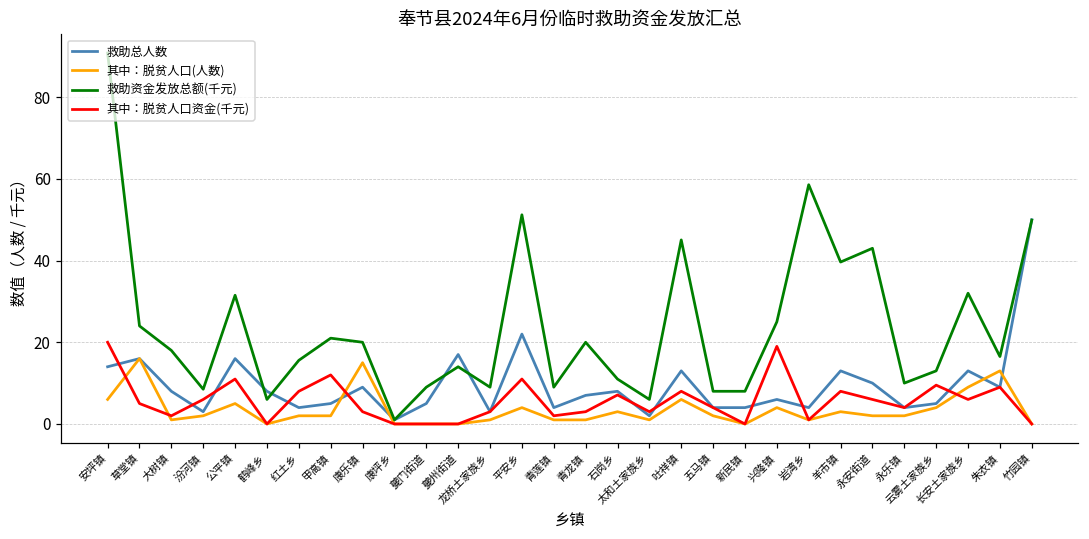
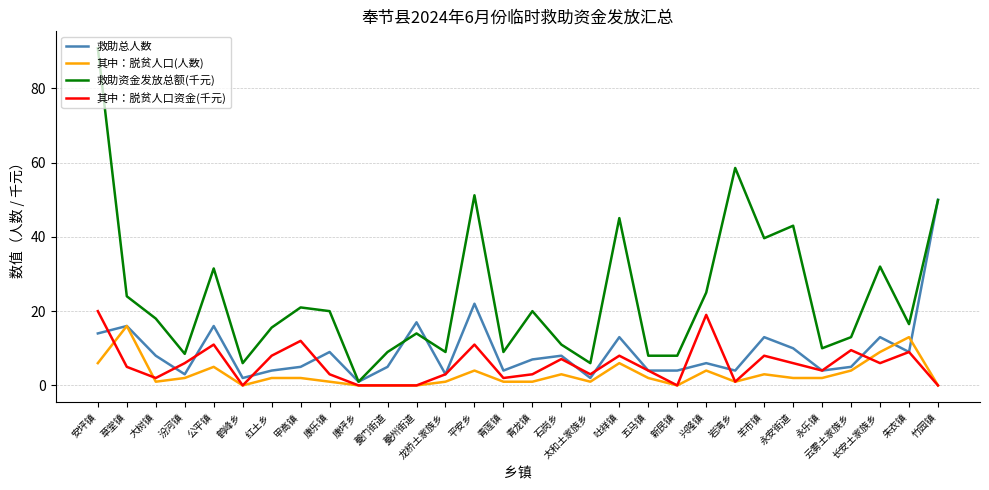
  {
    "救助总人数": {
      "安坪镇": 14,
      "大树镇": 8,
      "汾河镇": 3,
      "公平镇": 16,
-     "鹤峰乡": 8,
+     "鹤峰乡": 2,
      "红土乡": 4,
      "甲高镇": 5,
      "康乐镇": 9,
      "夔门街道": 5,
      "夔州街道": 17,
      "平安乡": 22,
      "青莲镇": 4,
      "青龙镇": 7,
      "石岗乡": 8,
      "太和土家族乡": 2,
      "吐祥镇": 13,
      "新民镇": 4,
      "兴隆镇": 6,
      "岩湾乡": 4,
      "羊市镇": 13,
      "永安街道": 10,
      "云雾土家族乡": 5,
      "长安土家族乡": 13
    },
    "其中：脱贫人口(人数)": {
      "安坪镇": 6,
      "大树镇": 1,
      "汾河镇": 2,
      "公平镇": 5,
      "红土乡": 2,
      "甲高镇": 2,
-     "康乐镇": 15,
+     "康乐镇": 1,
      "龙桥土家族乡": 1,
      "平安乡": 4,
      "青莲镇": 1,
      "青龙镇": 1,
      "石岗乡": 3,
      "太和土家族乡": 1,
      "吐祥镇": 6,
      "五马镇": 2,
      "兴隆镇": 4,
      "羊市镇": 3,
      "永安街道": 2,
      "永乐镇": 2,
      "云雾土家族乡": 4,
      "长安土家族乡": 9,
      "朱衣镇": 13
    },
    "救助资金发放总额(千元)": {
      "草堂镇": 24,
      "大树镇": 18,
      "汾河镇": 9,
      "公平镇": 32,
      "鹤峰乡": 6,
      "红土乡": 16,
      "甲高镇": 21,
      "康乐镇": 20,
      "夔门街道": 9,
      "夔州街道": 14,
      "龙桥土家族乡": 9,
      "平安乡": 51,
      "青莲镇": 9,
      "青龙镇": 20,
      "石岗乡": 11,
      "太和土家族乡": 6,
      "吐祥镇": 45,
      "五马镇": 8,
      "新民镇": 8,
      "兴隆镇": 25,
      "岩湾乡": 59,
      "羊市镇": 40,
      "永安街道": 43,
      "永乐镇": 10,
      "云雾土家族乡": 13,
      "长安土家族乡": 32,
      "朱衣镇": 17
    },
    "其中：脱贫人口资金(千元)": {
      "安坪镇": 20,
      "草堂镇": 5,
      "大树镇": 2,
      "汾河镇": 6,
      "公平镇": 11,
      "红土乡": 8,
      "甲高镇": 12,
      "康乐镇": 3,
      "平安乡": 11,
      "青莲镇": 2,
      "青龙镇": 3,
      "石岗乡": 7,
      "太和土家族乡": 3,
      "吐祥镇": 8,
      "兴隆镇": 19,
      "羊市镇": 8,
      "永安街道": 6,
      "云雾土家族乡": 10,
      "长安土家族乡": 6
    }
  }
